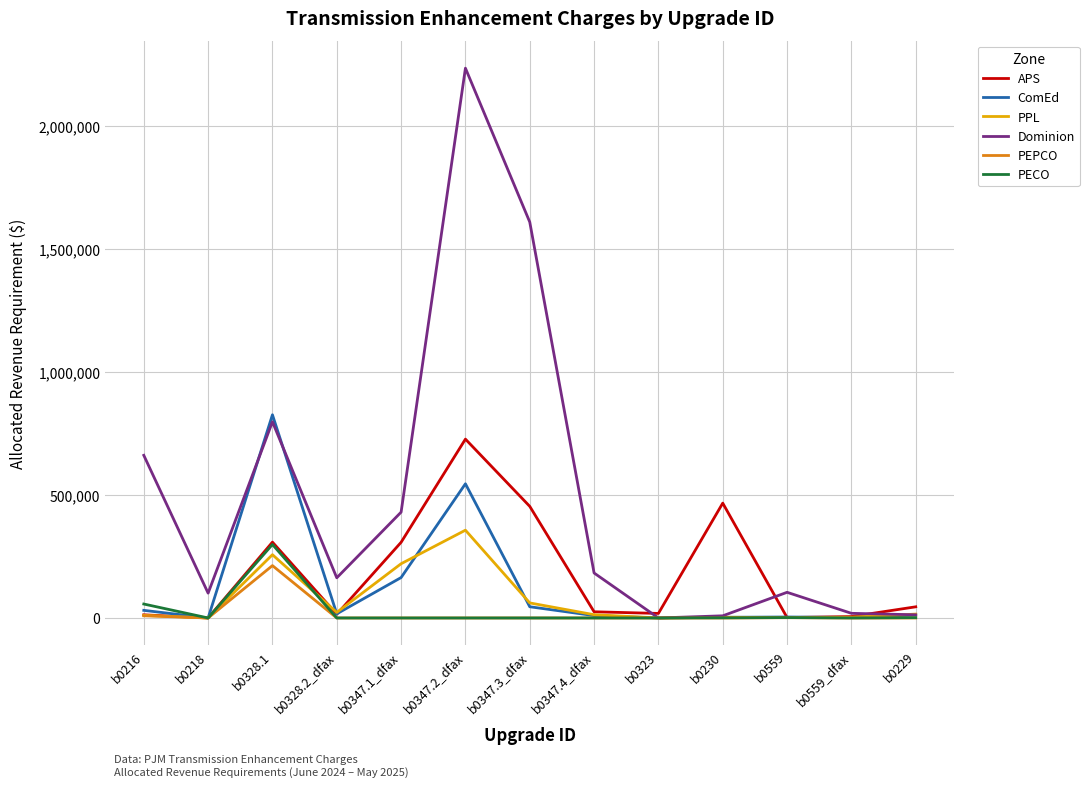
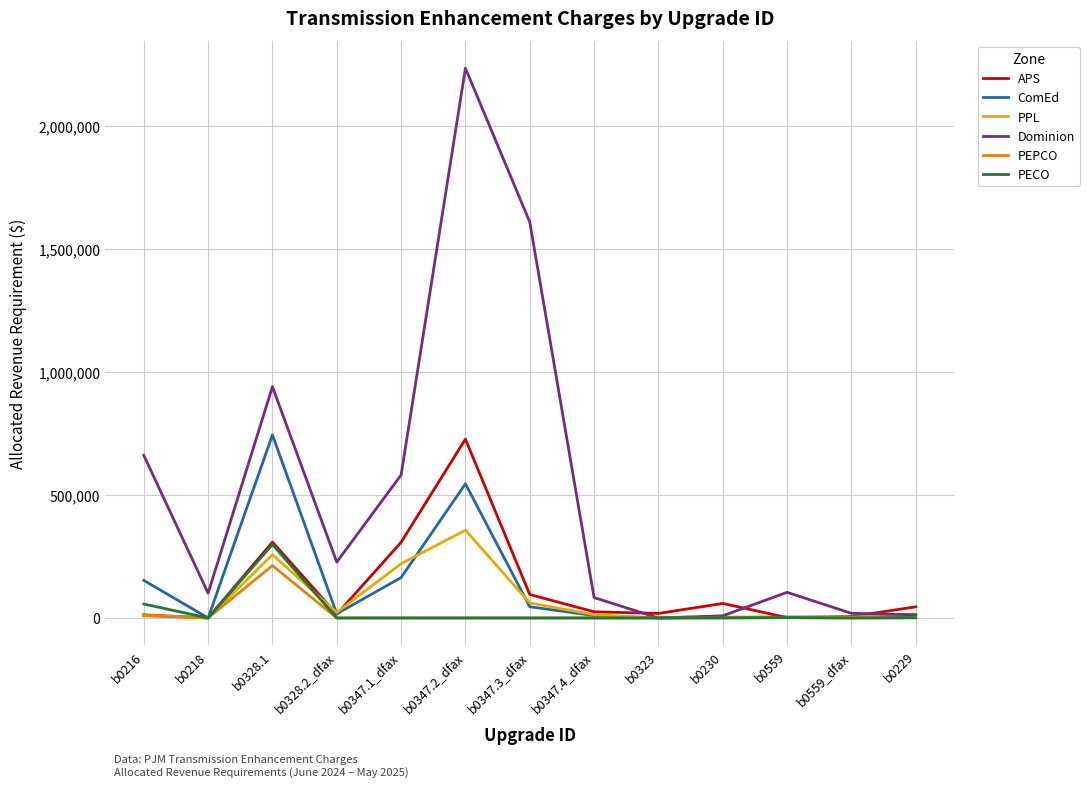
  {
    "APS": {
      "b0347.1_dfax": "310,000",
      "b0347.2_dfax": "730,000",
-     "b0347.3_dfax": "450,000",
+     "b0347.3_dfax": "100,000",
      "b0347.4_dfax": "30,000",
      "b0323": "20,000",
-     "b0230": "470,000",
+     "b0230": "60,000",
      "b0229": "50,000"
    },
    "ComEd": {
-     "b0216": "30,000",
-     "b0328.1": "830,000",
+     "b0216": "150,000",
+     "b0328.1": "740,000",
      "b0347.1_dfax": "160,000",
      "b0347.2_dfax": "540,000",
      "b0347.3_dfax": "50,000"
    },
    "Dominion": {
      "b0216": "660,000",
      "b0218": "100,000",
-     "b0328.1": "800,000",
-     "b0328.2_dfax": "160,000",
-     "b0347.1_dfax": "430,000",
+     "b0328.1": "940,000",
+     "b0328.2_dfax": "230,000",
+     "b0347.1_dfax": "580,000",
      "b0347.2_dfax": "2,230,000",
      "b0347.3_dfax": "1,610,000",
-     "b0347.4_dfax": "180,000",
+     "b0347.4_dfax": "80,000",
      "b0559": "100,000",
      "b0559_dfax": "20,000"
    },
    "PECO": {
      "b0216": "60,000"
    }
  }
